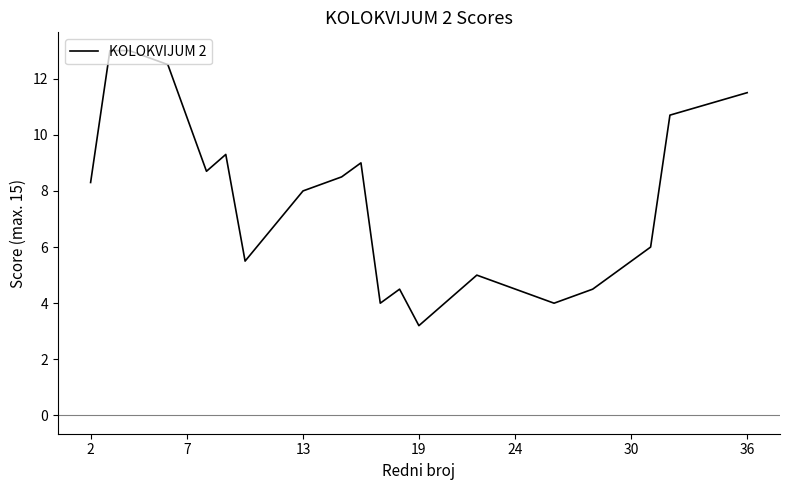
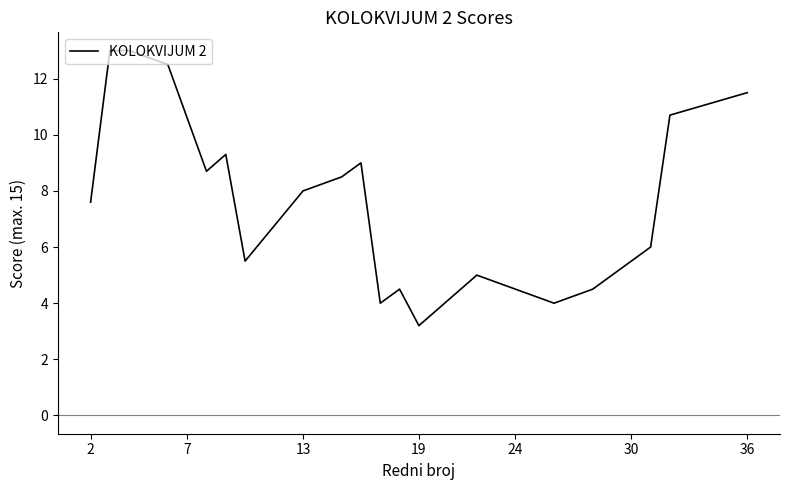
  {
-   "2": 8.3,
+   "2": 7.6,
    "13": 8.0,
    "19": 3.2,
    "36": 11.5
  }
